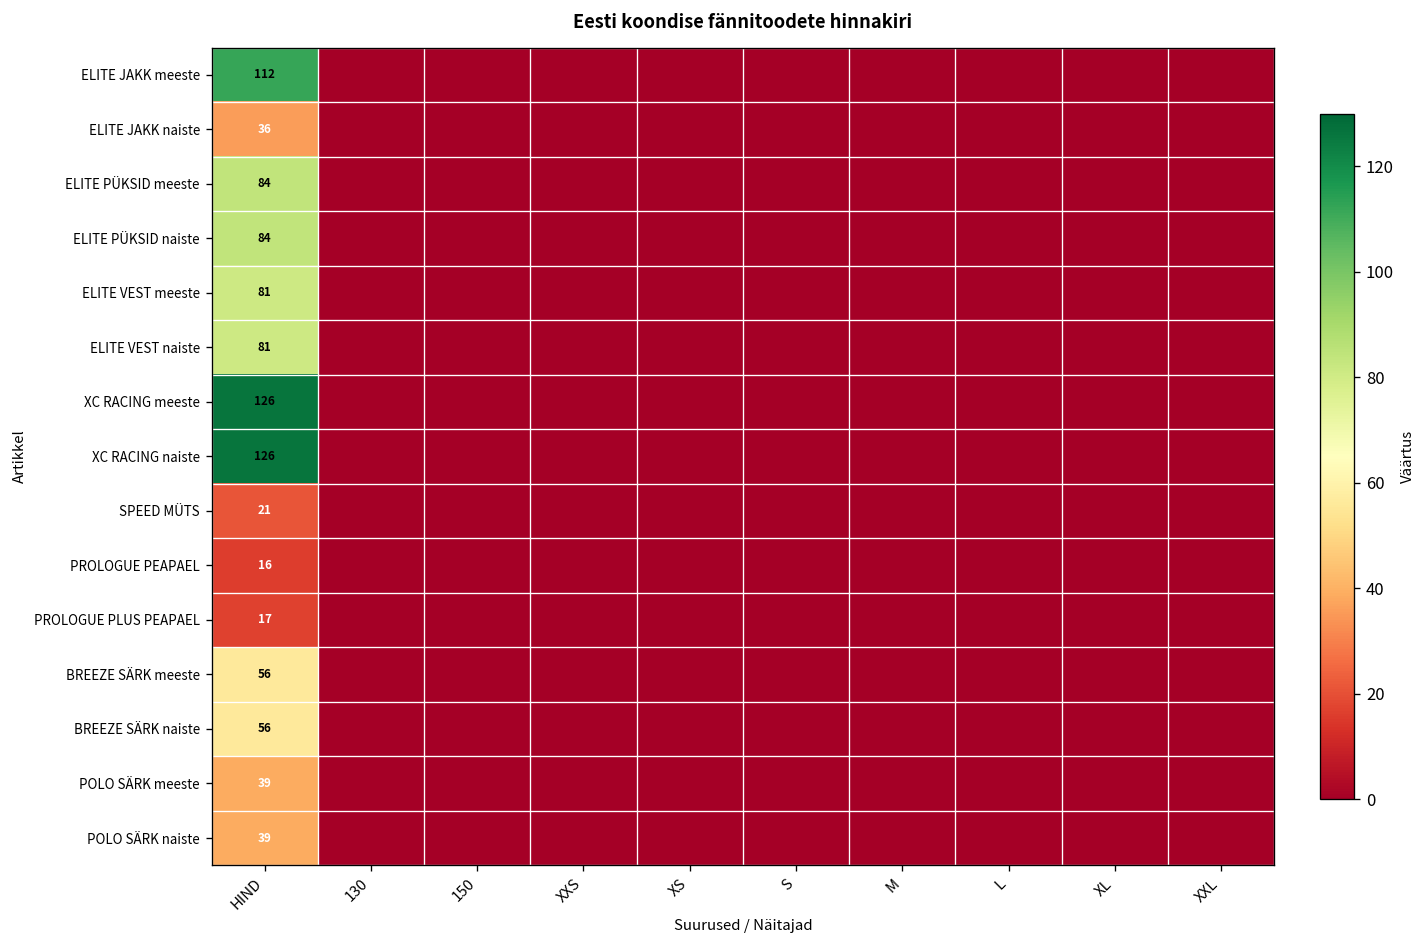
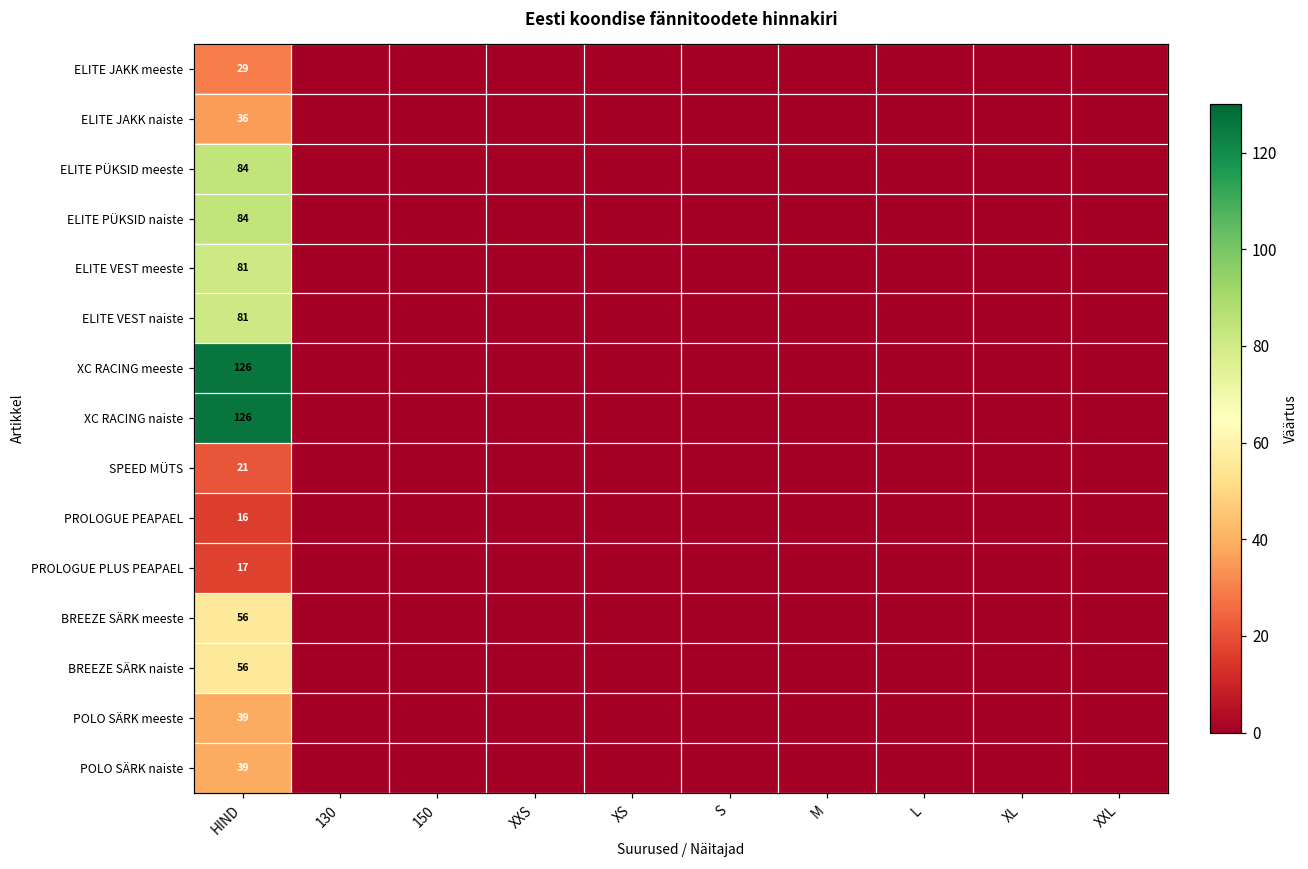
  {
    "ELITE JAKK meeste": {
-     "HIND": 112
+     "HIND": 29
    },
    "ELITE JAKK naiste": {
      "HIND": 36
    },
    "ELITE PÜKSID meeste": {
      "HIND": 84
    },
    "ELITE PÜKSID naiste": {
      "HIND": 84
    },
    "ELITE VEST meeste": {
      "HIND": 81
    },
    "ELITE VEST naiste": {
      "HIND": 81
    },
    "XC RACING meeste": {
      "HIND": 126
    },
    "XC RACING naiste": {
      "HIND": 126
    },
    "SPEED MÜTS": {
      "HIND": 21
    },
    "PROLOGUE PEAPAEL": {
      "HIND": 16
    },
    "PROLOGUE PLUS PEAPAEL": {
      "HIND": 17
    },
    "BREEZE SÄRK meeste": {
      "HIND": 56
    },
    "BREEZE SÄRK naiste": {
      "HIND": 56
    },
    "POLO SÄRK meeste": {
      "HIND": 39
    },
    "POLO SÄRK naiste": {
      "HIND": 39
    }
  }
